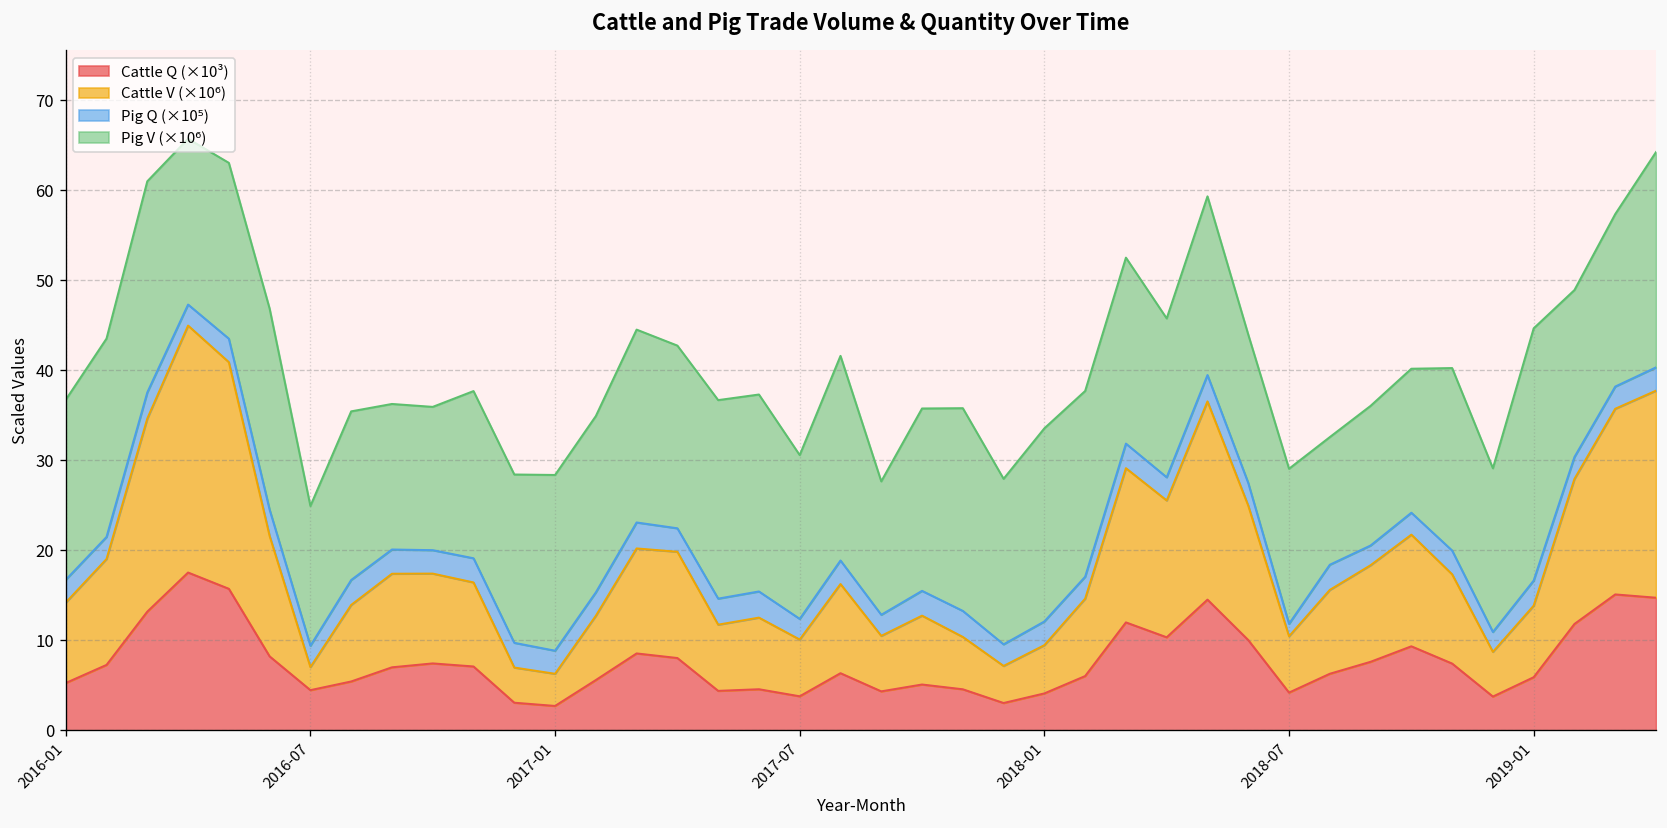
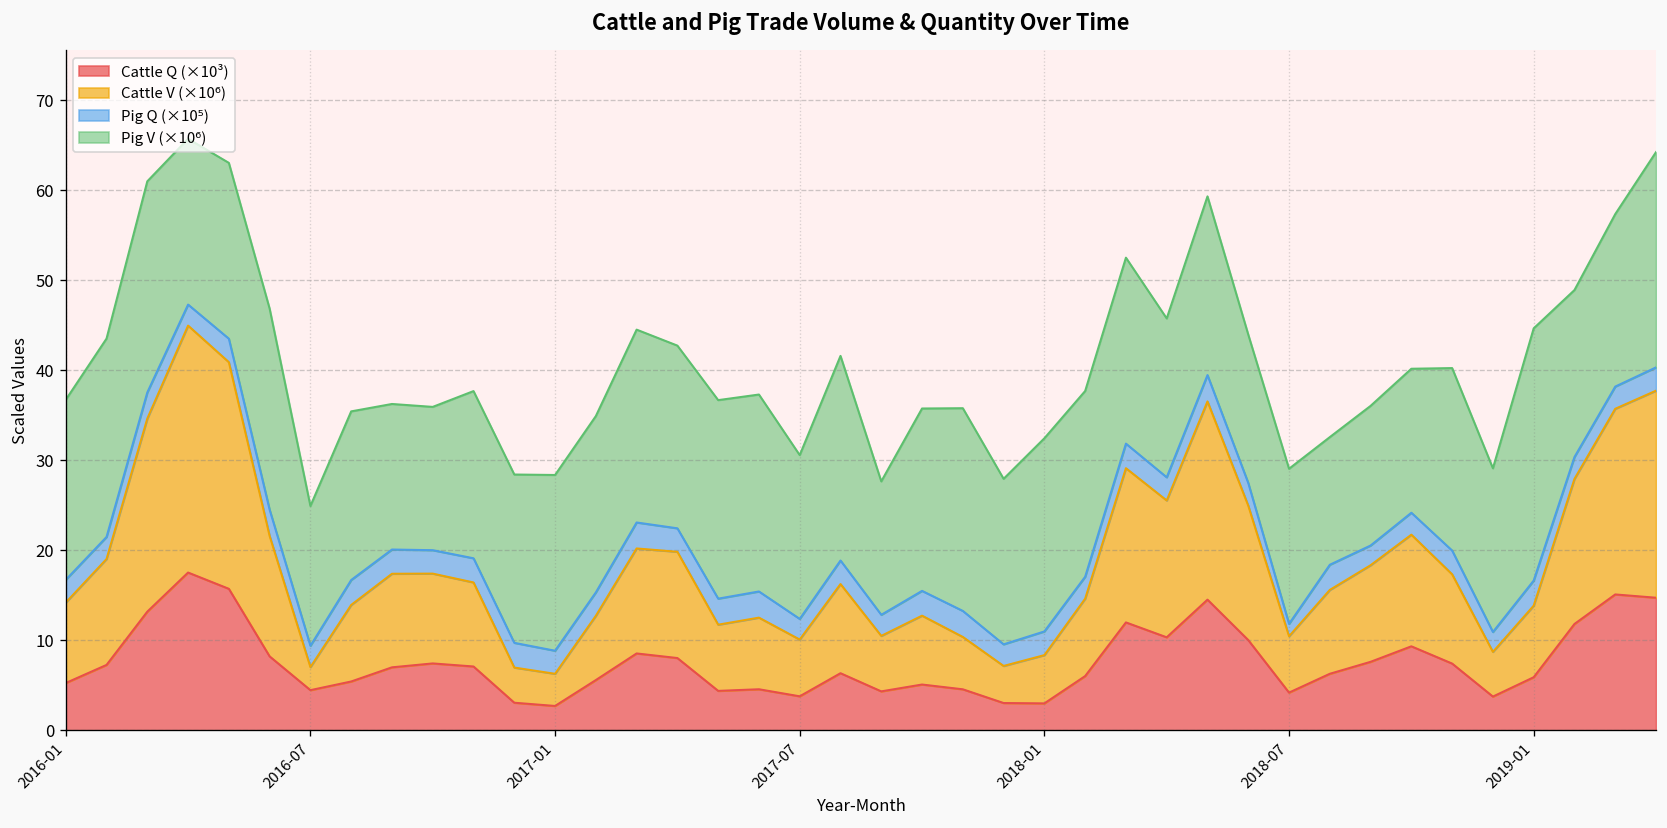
  {
    "Cattle Q (×10³)": {
      "2016-01": 5,
      "2016-07": 4,
      "2017-01": 3,
      "2017-07": 4,
-     "2018-01": 4,
+     "2018-01": 3,
      "2018-07": 4,
      "2019-01": 6
    },
    "Cattle V (×10⁶)": {
      "2016-01": 9,
      "2016-07": 3,
      "2017-01": 4,
      "2017-07": 6,
      "2018-01": 5,
      "2018-07": 6,
      "2019-01": 8
    },
    "Pig Q (×10⁵)": {
      "2016-01": 3,
      "2016-07": 2,
      "2017-01": 3,
      "2017-07": 2,
      "2018-01": 3,
      "2018-07": 1,
      "2019-01": 3
    },
    "Pig V (×10⁶)": {
      "2016-01": 20,
      "2016-07": 16,
      "2017-01": 20,
      "2017-07": 18,
      "2018-01": 21,
      "2018-07": 17,
      "2019-01": 28
    }
  }
